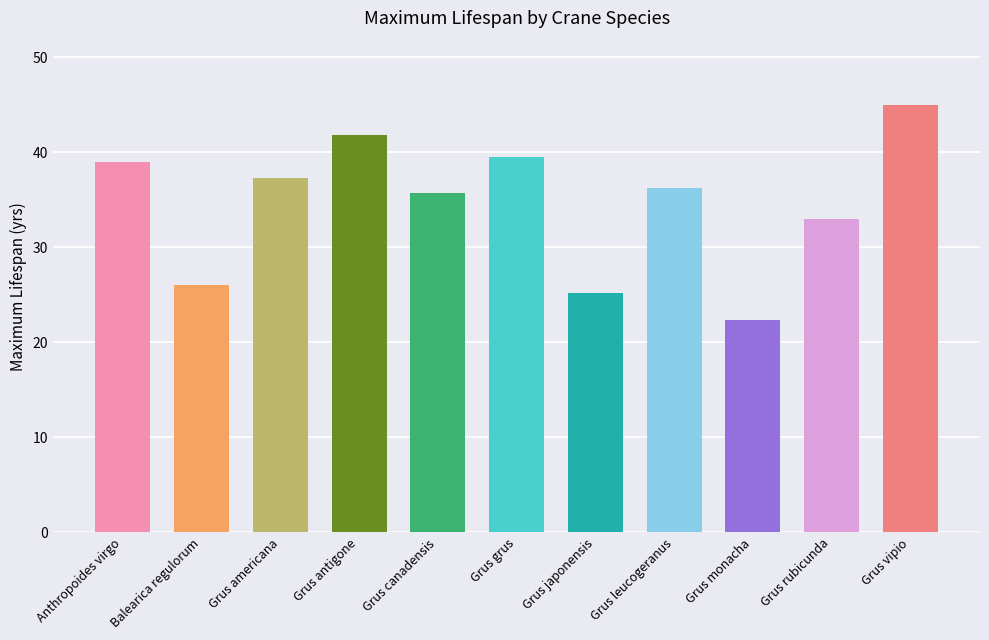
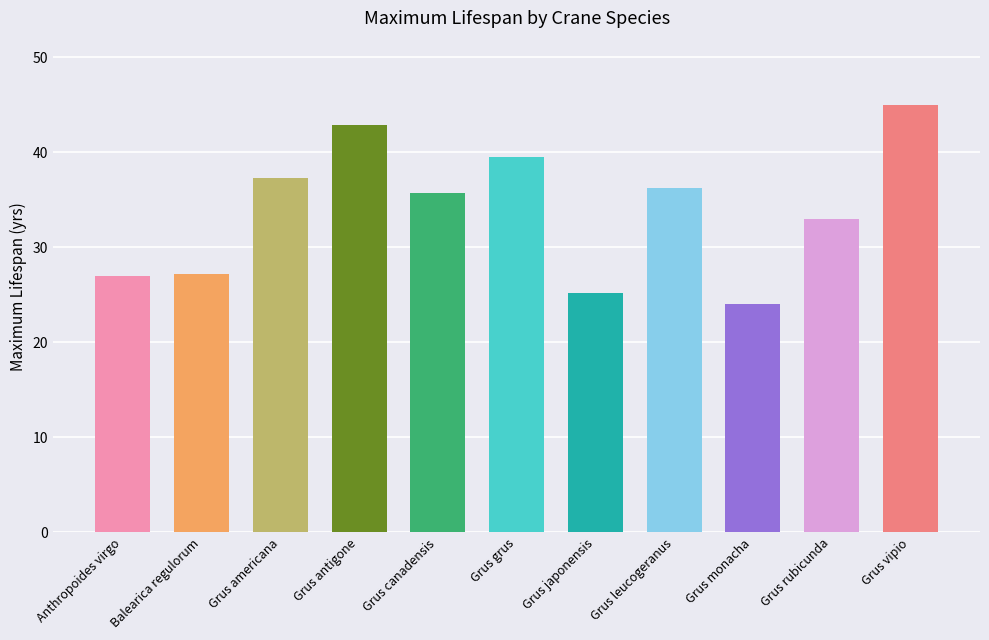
  {
-   "Anthropoides virgo": 39,
-   "Balearica regulorum": 26,
+   "Anthropoides virgo": 27,
+   "Balearica regulorum": 27,
    "Grus americana": 37,
-   "Grus antigone": 42,
+   "Grus antigone": 43,
    "Grus canadensis": 36,
    "Grus grus": 40,
    "Grus japonensis": 25,
    "Grus leucogeranus": 36,
-   "Grus monacha": 22,
+   "Grus monacha": 24,
    "Grus rubicunda": 33,
    "Grus vipio": 45
  }
